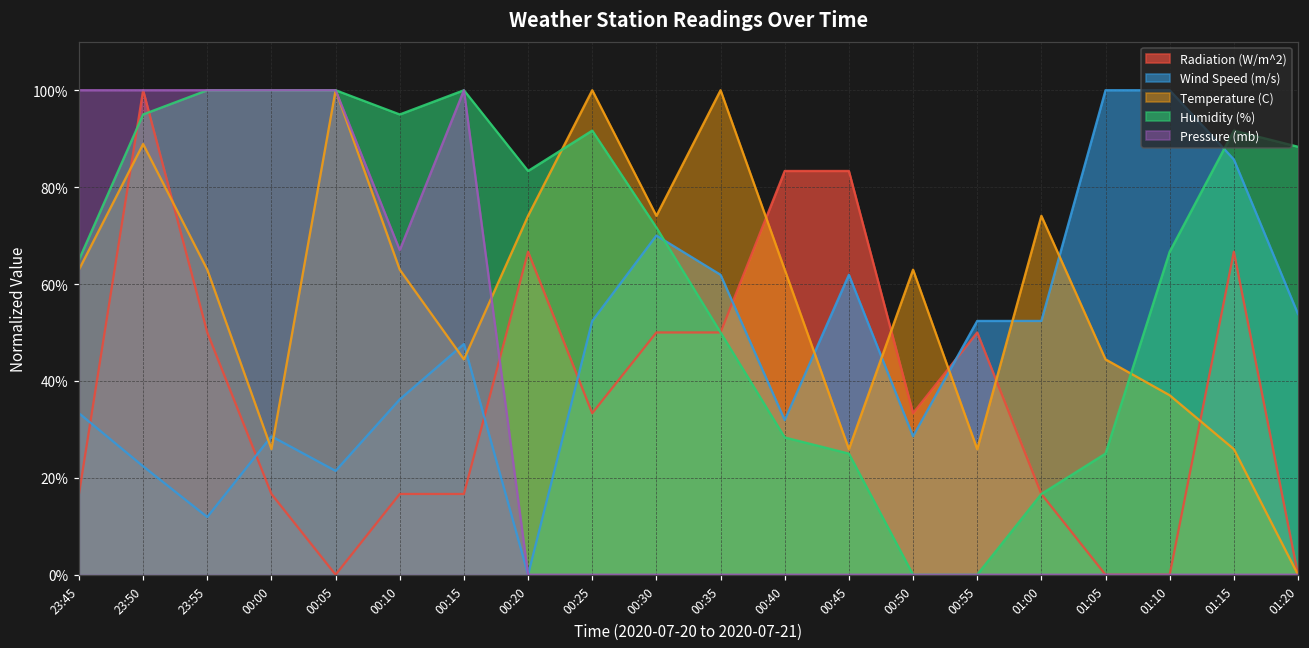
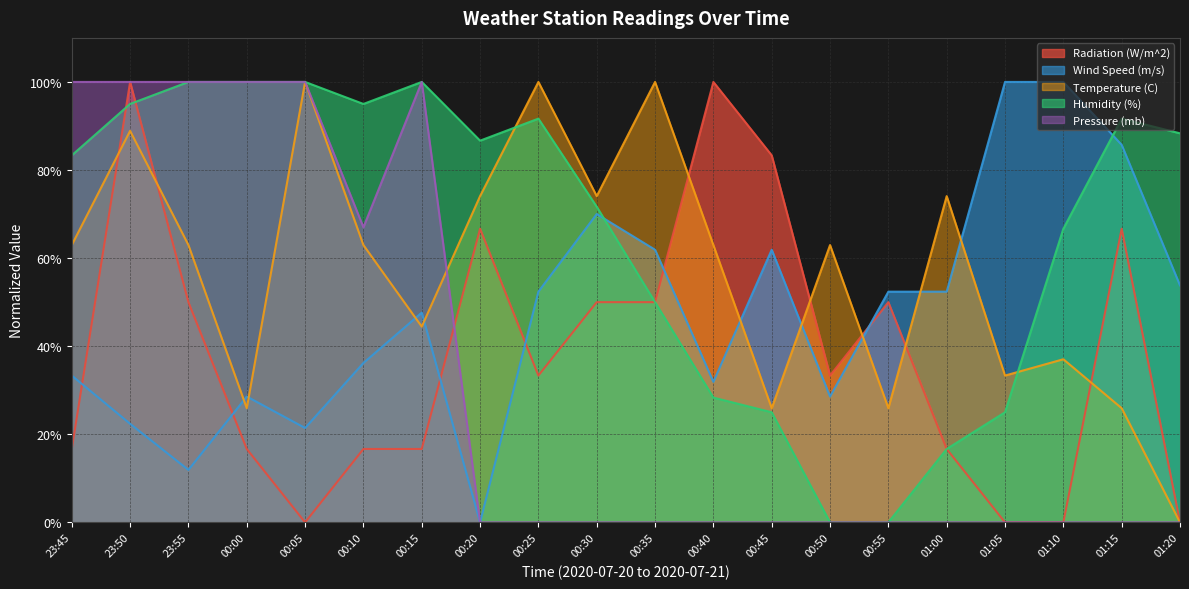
  {
    "Radiation (W/m^2)": {
      "23:45": "17%",
      "23:55": "50%",
      "00:00": "17%",
      "00:05": "0%",
      "00:10": "17%",
      "00:15": "17%",
      "00:20": "67%",
      "00:25": "33%",
      "00:30": "50%",
-     "00:40": "83%",
+     "00:40": "100%",
      "00:45": "83%",
      "00:50": "33%",
      "00:55": "50%",
      "01:15": "67%"
    },
    "Wind Speed (m/s)": {
      "23:45": "33%",
      "23:50": "22%",
      "23:55": "12%",
      "00:00": "29%",
      "00:05": "21%",
      "00:10": "36%",
      "00:15": "48%",
      "00:25": "52%",
      "00:30": "70%",
      "00:35": "62%",
      "00:40": "32%",
      "00:45": "62%",
      "00:50": "29%",
      "00:55": "52%",
      "01:00": "52%",
      "01:05": "100%",
      "01:15": "86%",
      "01:20": "54%"
    },
    "Temperature (C)": {
      "23:45": "63%",
      "23:50": "89%",
      "23:55": "63%",
      "00:00": "26%",
      "00:10": "63%",
      "00:15": "44%",
      "00:20": "74%",
      "00:25": "100%",
      "00:30": "74%",
      "00:35": "100%",
      "00:40": "63%",
      "00:45": "26%",
      "00:50": "63%",
      "00:55": "26%",
      "01:00": "74%",
-     "01:05": "44%",
+     "01:05": "33%",
      "01:10": "37%",
      "01:15": "26%"
    },
    "Humidity (%)": {
-     "23:45": "65%",
+     "23:45": "83%",
      "23:50": "95%",
      "00:10": "95%",
-     "00:20": "83%",
+     "00:20": "87%",
      "00:25": "92%",
      "00:30": "72%",
      "00:40": "28%",
      "00:45": "25%",
      "01:05": "25%",
      "01:10": "67%",
      "01:20": "88%"
    },
    "Pressure (mb)": {
      "23:45": "100%",
      "00:10": "67%",
      "00:25": "0%",
      "00:30": "0%",
      "00:35": "0%",
      "00:40": "0%",
      "00:45": "0%",
      "01:00": "0%",
      "01:15": "0%"
    }
  }
